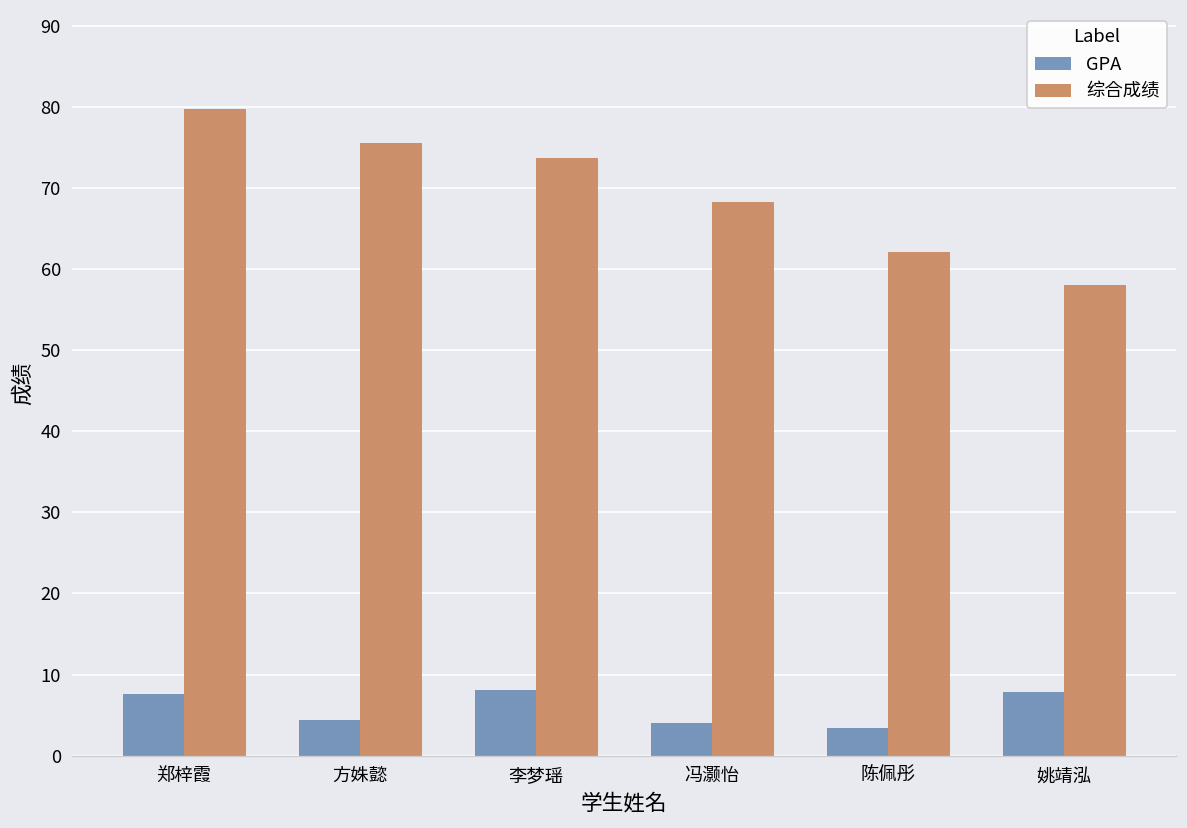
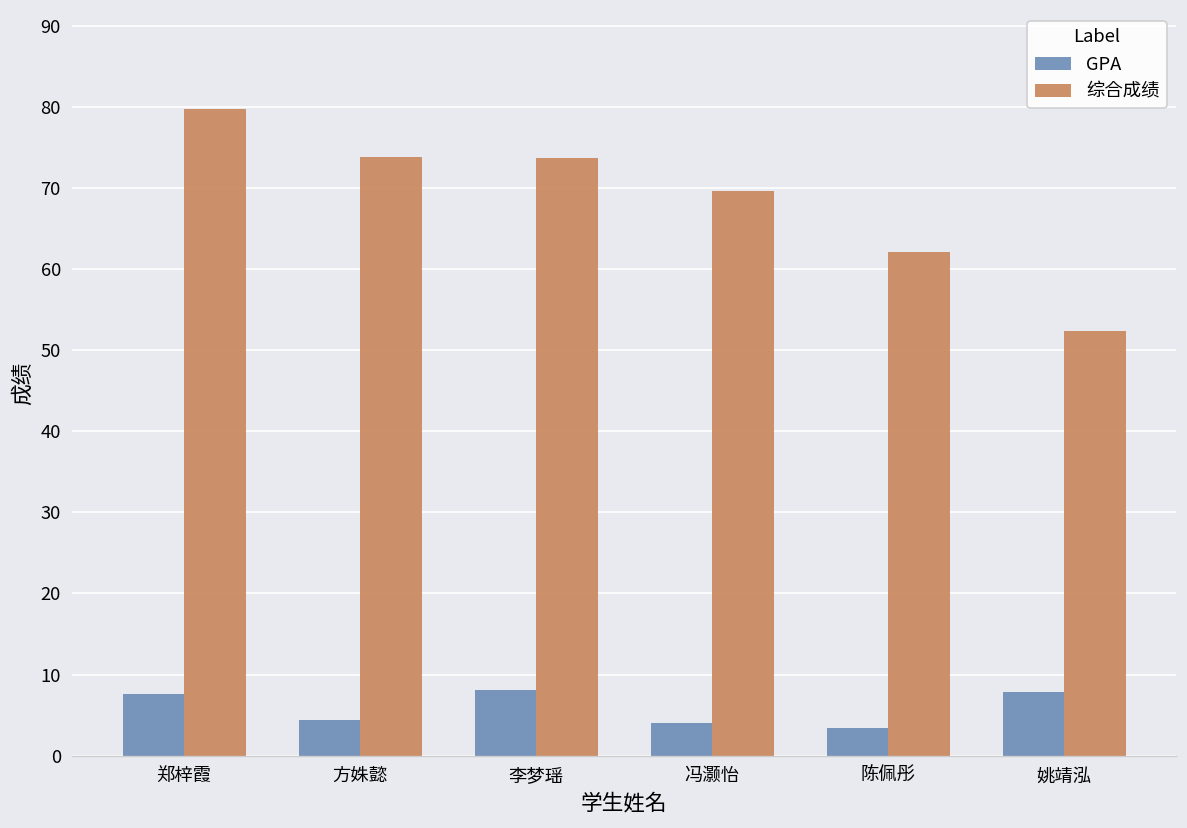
  {
    "GPA": {
      "郑梓霞": 8,
      "方姝懿": 4,
      "李梦瑶": 8,
      "冯灏怡": 4,
      "陈佩彤": 3,
      "姚靖泓": 8
    },
    "综合成绩": {
      "郑梓霞": 80,
-     "方姝懿": 76,
+     "方姝懿": 74,
      "李梦瑶": 74,
-     "冯灏怡": 68,
+     "冯灏怡": 70,
      "陈佩彤": 62,
-     "姚靖泓": 58
+     "姚靖泓": 52
    }
  }
